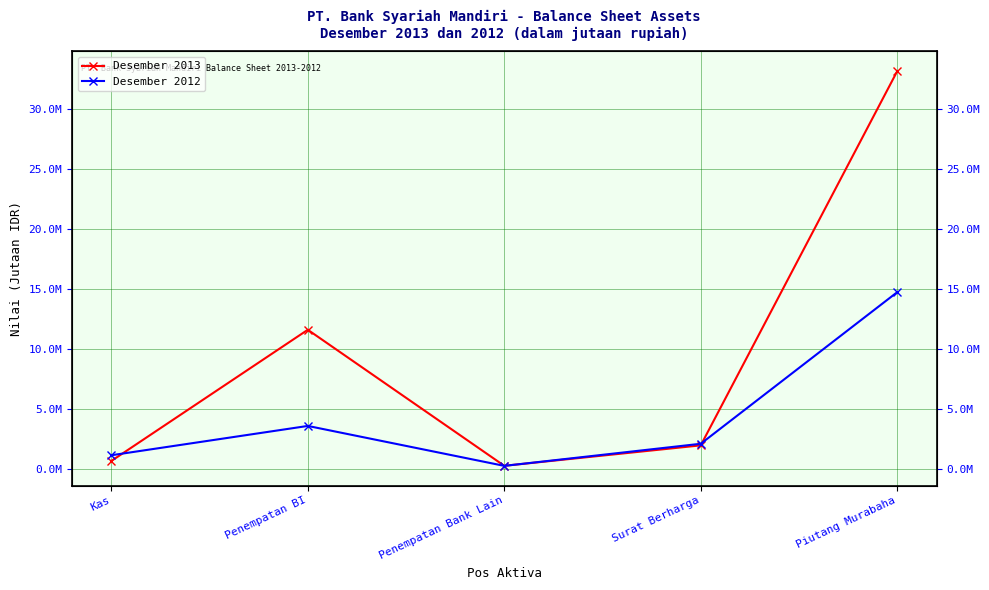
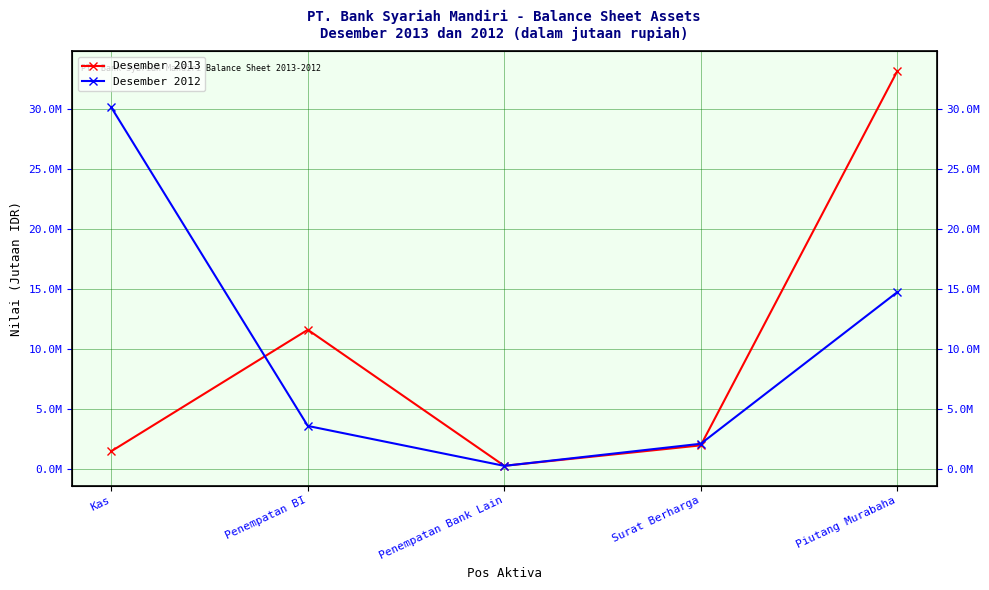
  {
    "Desember 2013": {
-     "Kas": 600000,
+     "Kas": 1400000,
      "Penempatan BI": 11600000,
      "Piutang Murabaha": 33200000
    },
    "Desember 2012": {
-     "Kas": 1100000,
+     "Kas": 30200000,
      "Penempatan BI": 3600000,
      "Piutang Murabaha": 14700000
    }
  }
